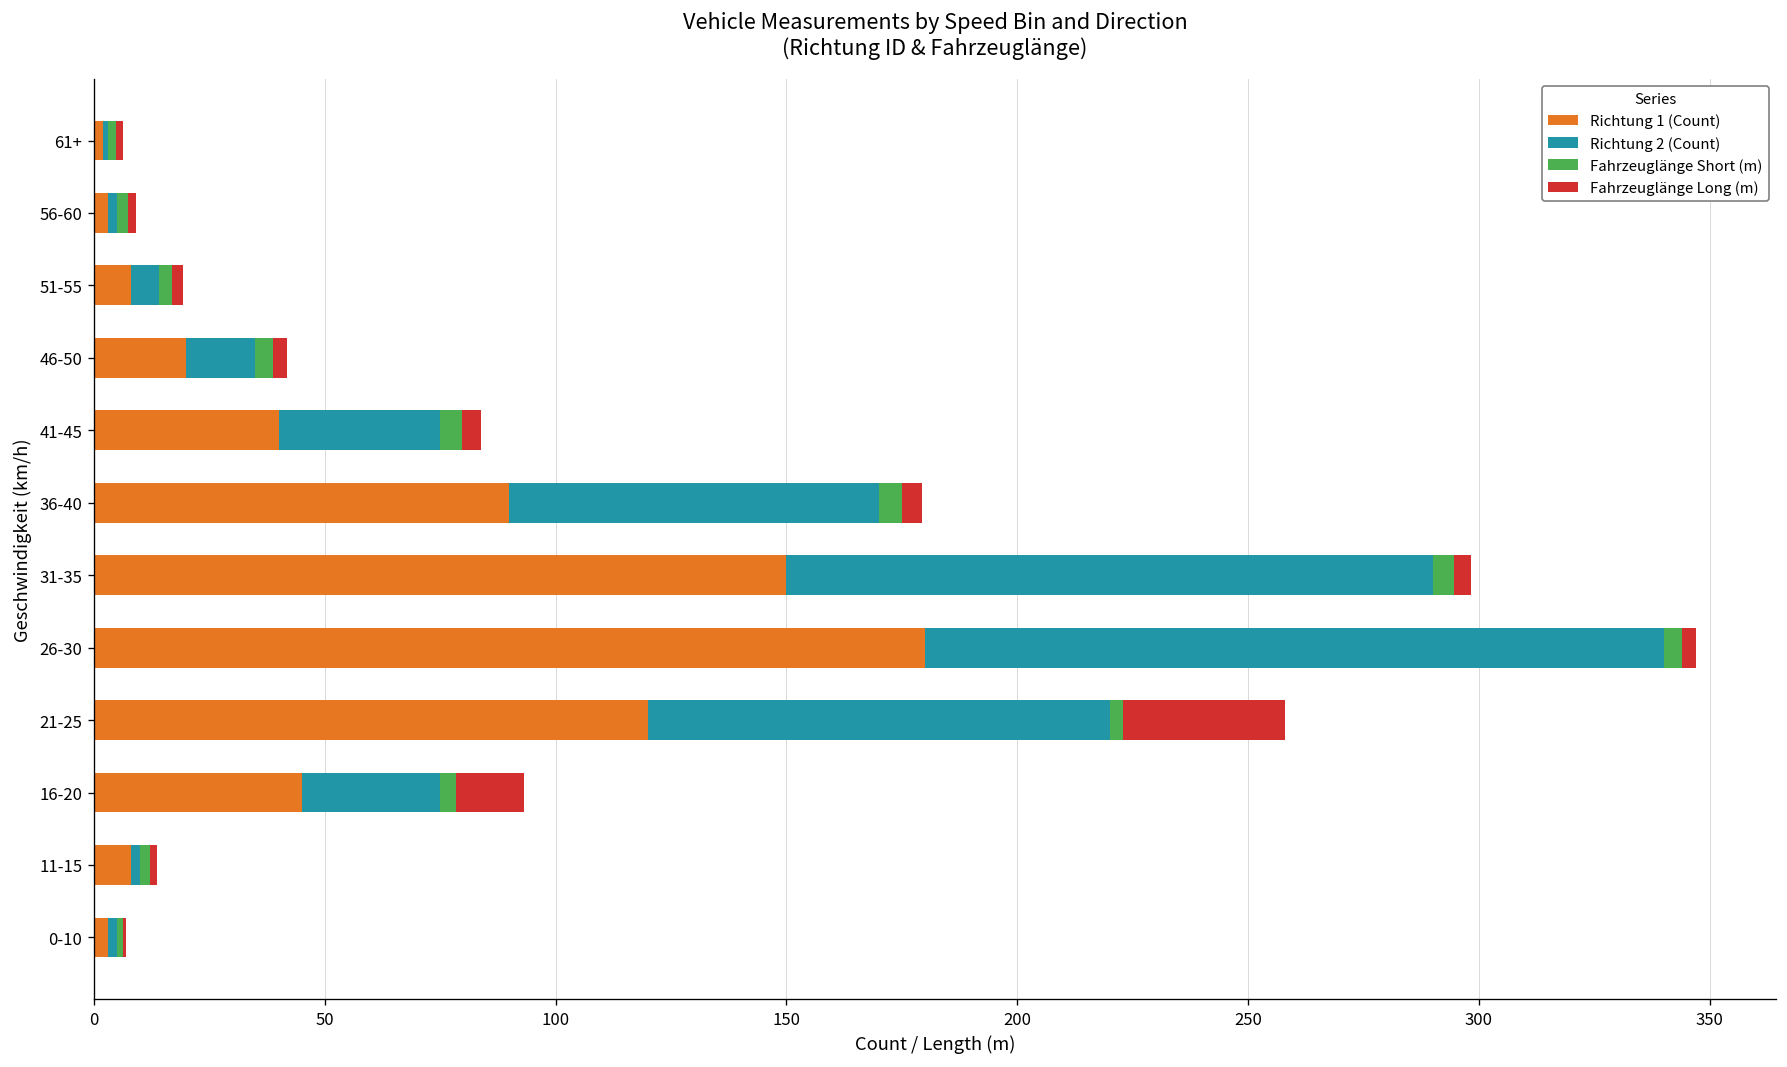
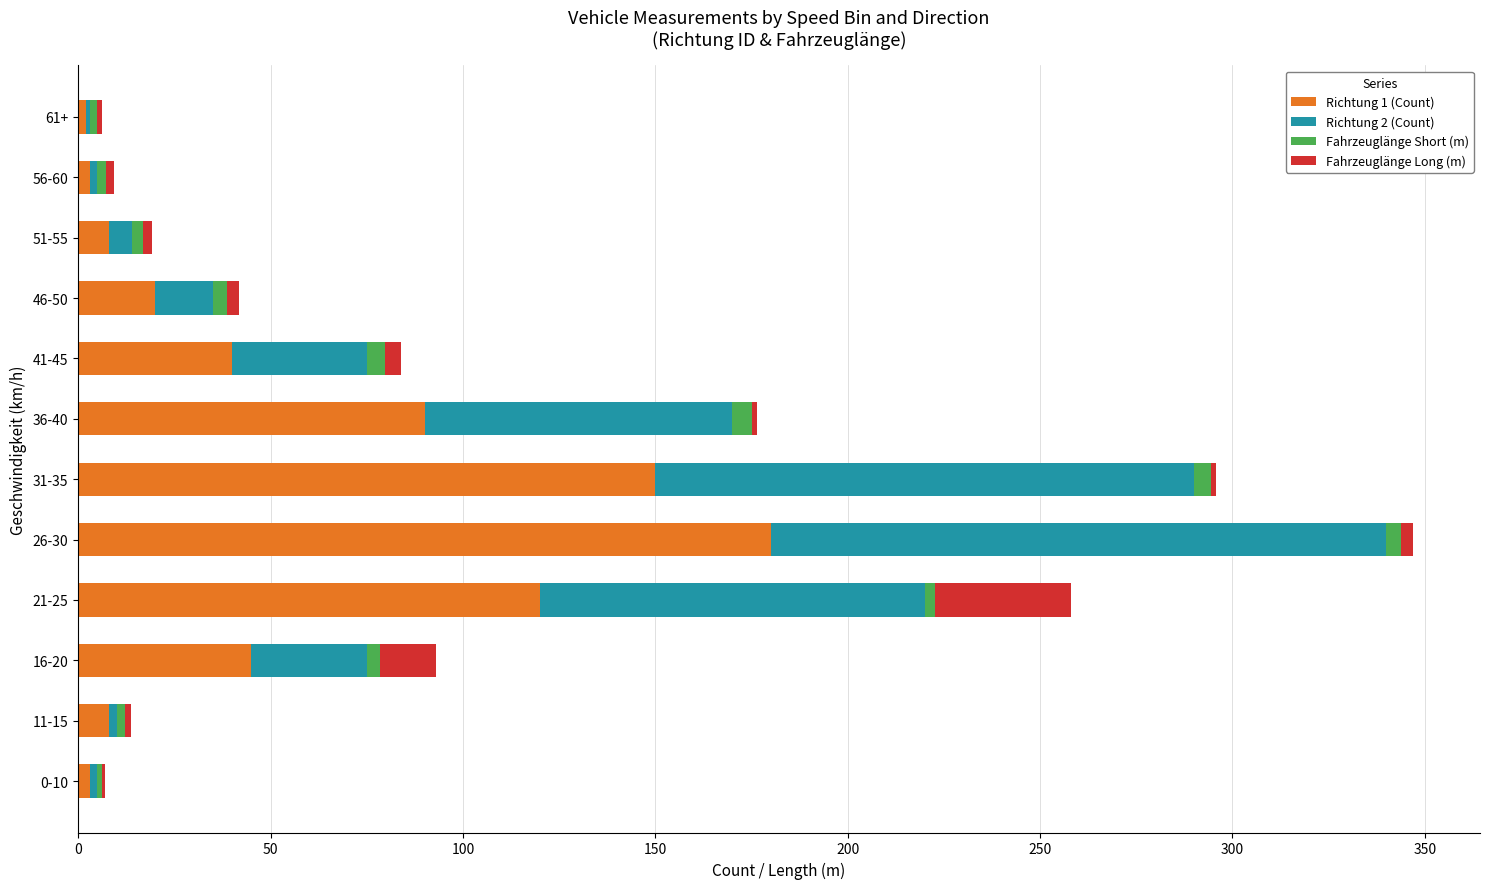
  {
    "Richtung 1 (Count)": {
      "61+": 2,
      "56-60": 3,
      "51-55": 8,
      "46-50": 20,
      "41-45": 40,
      "36-40": 90,
      "31-35": 150,
      "26-30": 180,
      "21-25": 120,
      "16-20": 45,
      "11-15": 8,
      "0-10": 3
    },
    "Richtung 2 (Count)": {
      "61+": 1,
      "56-60": 2,
      "51-55": 6,
      "46-50": 15,
      "41-45": 35,
      "36-40": 80,
      "31-35": 140,
      "26-30": 160,
      "21-25": 100,
      "16-20": 30,
      "11-15": 2,
      "0-10": 2
    },
    "Fahrzeuglänge Short (m)": {
      "61+": 2,
      "56-60": 2,
      "51-55": 3,
      "46-50": 4,
      "41-45": 5,
      "36-40": 5,
      "31-35": 5,
      "26-30": 4,
      "21-25": 3,
      "16-20": 3,
      "11-15": 2,
      "0-10": 1
    },
    "Fahrzeuglänge Long (m)": {
      "61+": 1,
      "56-60": 2,
      "51-55": 2,
      "46-50": 3,
      "41-45": 4,
-     "36-40": 4,
-     "31-35": 4,
+     "36-40": 1,
+     "31-35": 1,
      "26-30": 3,
      "21-25": 35,
      "16-20": 15,
      "11-15": 2,
      "0-10": 1
    }
  }
